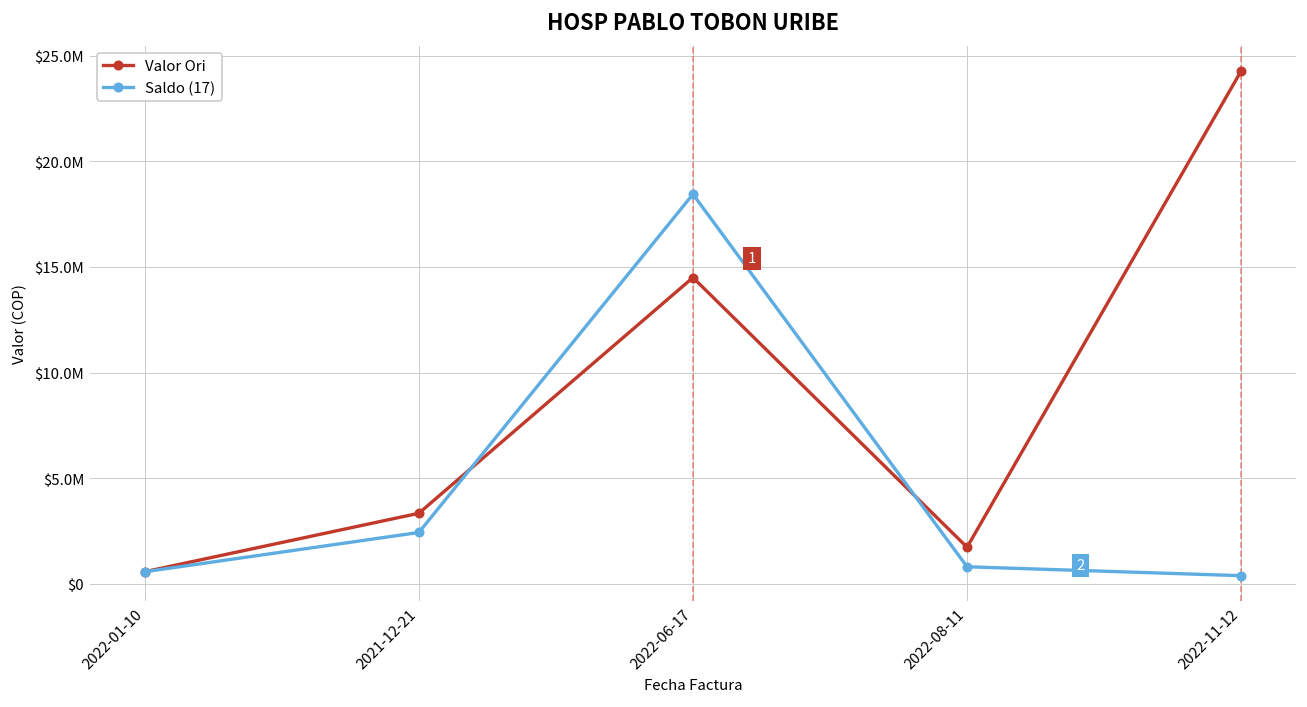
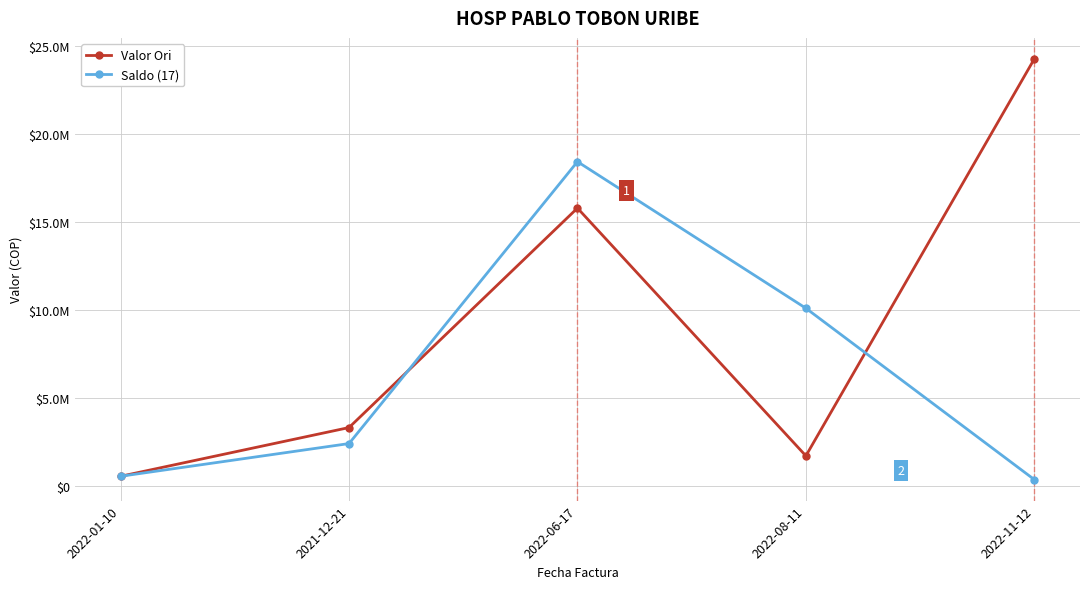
  {
    "Valor Ori": {
      "2021-12-21": "$3300000",
-     "2022-06-17": "$14500000",
+     "2022-06-17": "$15800000",
      "2022-08-11": "$1700000",
      "2022-11-12": "$24300000"
    },
    "Saldo (17)": {
      "2021-12-21": "$2400000",
      "2022-06-17": "$18400000",
-     "2022-08-11": "$800000",
+     "2022-08-11": "$10100000",
      "2022-11-12": "$400000"
    }
  }
